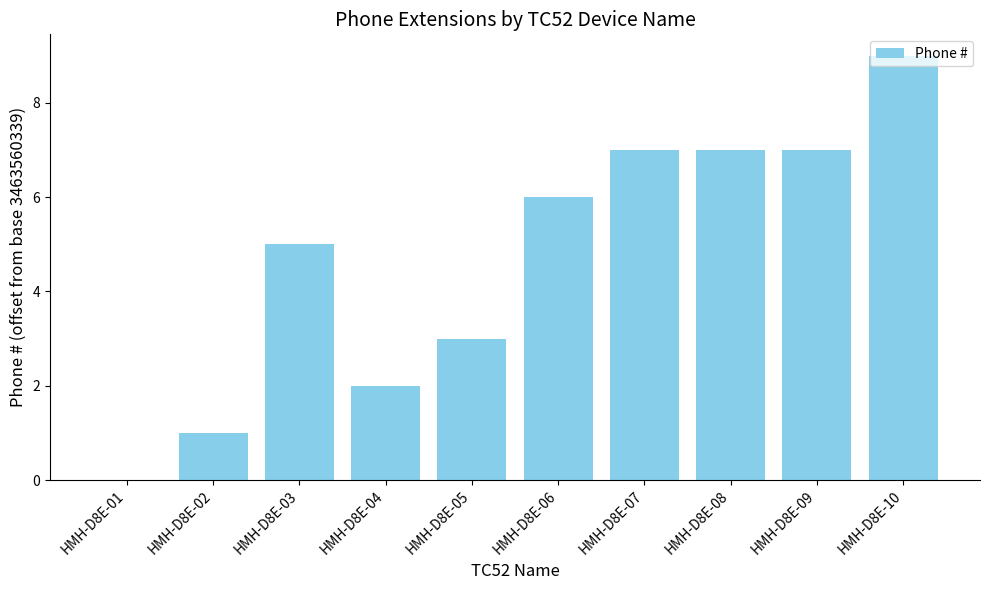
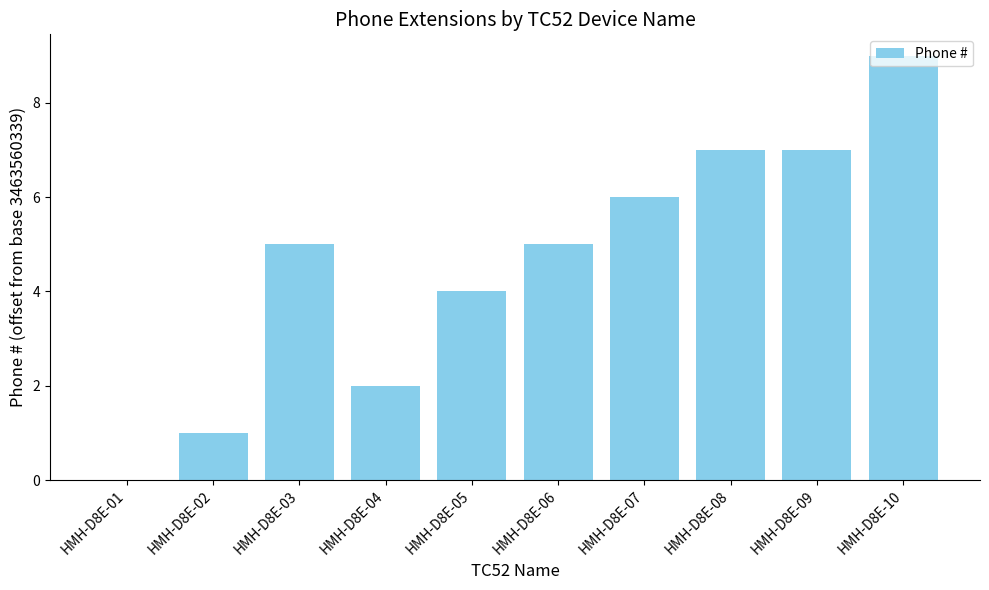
  {
    "HMH-D8E-01": 0.0,
    "HMH-D8E-02": 1.0,
    "HMH-D8E-03": 5.0,
    "HMH-D8E-04": 2.0,
-   "HMH-D8E-05": 3.0,
-   "HMH-D8E-06": 6.0,
-   "HMH-D8E-07": 7.0,
+   "HMH-D8E-05": 4.0,
+   "HMH-D8E-06": 5.0,
+   "HMH-D8E-07": 6.0,
    "HMH-D8E-08": 7.0,
    "HMH-D8E-09": 7.0
  }
